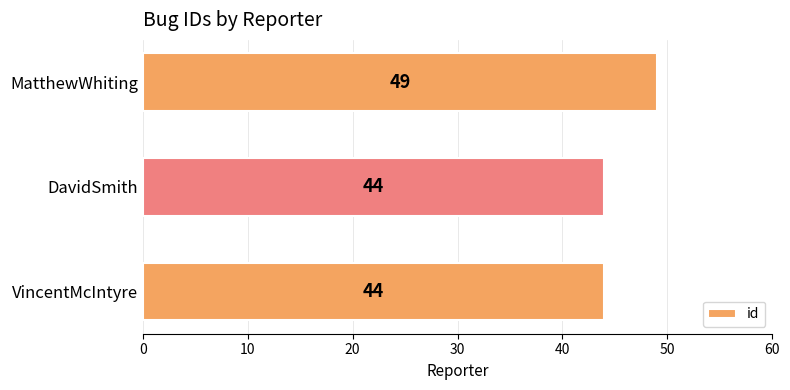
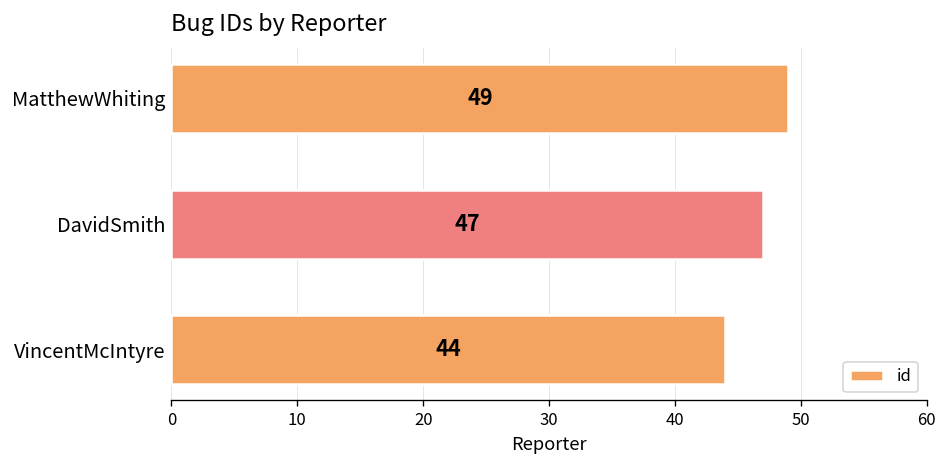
  {
    "MatthewWhiting": 49,
-   "DavidSmith": 44,
+   "DavidSmith": 47,
    "VincentMcIntyre": 44
  }
